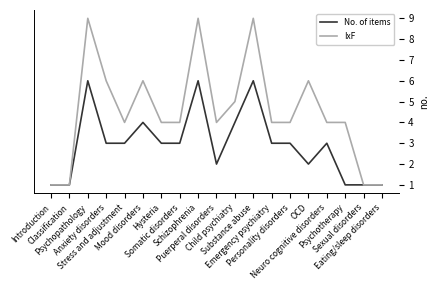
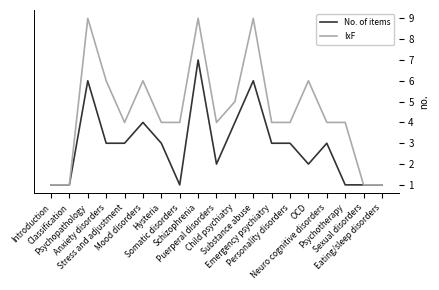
  {
    "No. of items": {
      "Psychopathology": 6,
      "Anxiety disorders": 3,
      "Stress and adjustment": 3,
      "Mood disorders": 4,
      "Hysteria": 3,
-     "Somatic disorders": 3,
-     "Schizophrenia": 6,
+     "Somatic disorders": 1,
+     "Schizophrenia": 7,
      "Puerperal disorders": 2,
      "Child psychiatry": 4,
      "Substance abuse": 6,
      "Emergency psychiatry": 3,
      "Personality disorders": 3,
      "OCD": 2,
      "Neuro cognitive disorders": 3,
      "Psychotherapy": 1
    },
    "IxF": {
      "Psychopathology": 9,
      "Anxiety disorders": 6,
      "Stress and adjustment": 4,
      "Mood disorders": 6,
      "Hysteria": 4,
      "Somatic disorders": 4,
      "Schizophrenia": 9,
      "Puerperal disorders": 4,
      "Child psychiatry": 5,
      "Substance abuse": 9,
      "Emergency psychiatry": 4,
      "Personality disorders": 4,
      "OCD": 6,
      "Neuro cognitive disorders": 4,
      "Psychotherapy": 4
    }
  }
